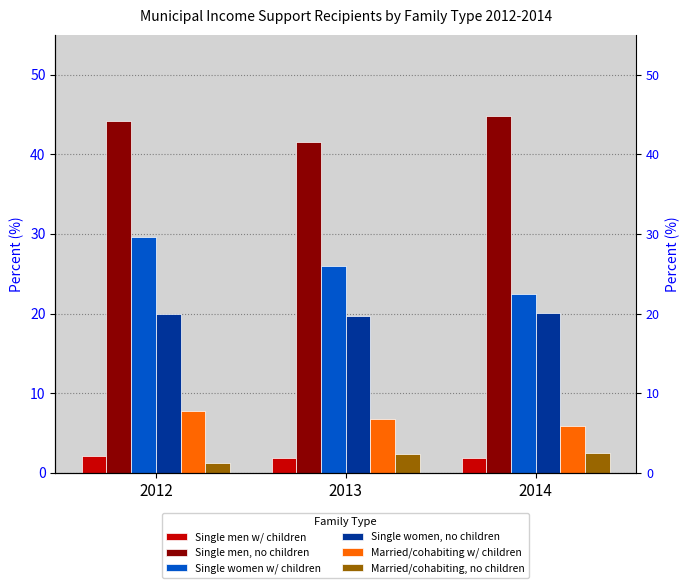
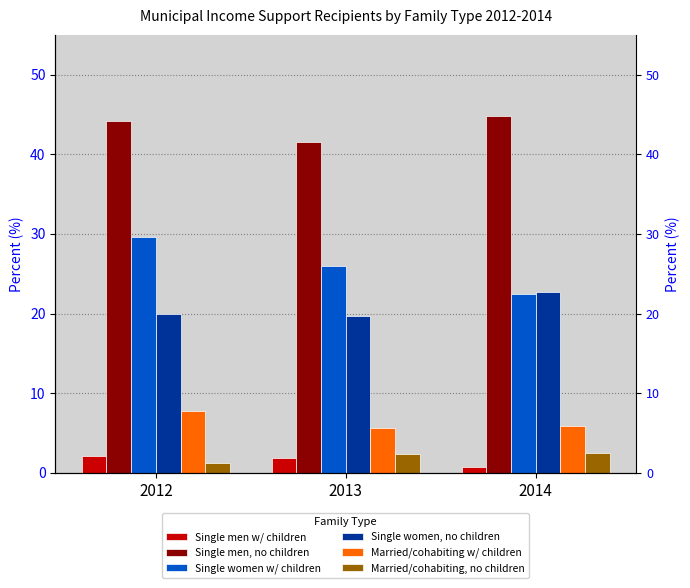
  {
    "Single men w/ children": {
      "2012": 2,
      "2013": 2,
-     "2014": 2
+     "2014": 1
    },
    "Single men, no children": {
      "2012": 44,
      "2013": 42,
      "2014": 45
    },
    "Single women w/ children": {
      "2012": 30,
      "2013": 26,
      "2014": 23
    },
    "Single women, no children": {
      "2012": 20,
      "2013": 20,
-     "2014": 20
+     "2014": 23
    },
    "Married/cohabiting w/ children": {
      "2012": 8,
-     "2013": 7,
+     "2013": 6,
      "2014": 6
    },
    "Married/cohabiting, no children": {
      "2012": 1,
      "2013": 2,
      "2014": 3
    }
  }
